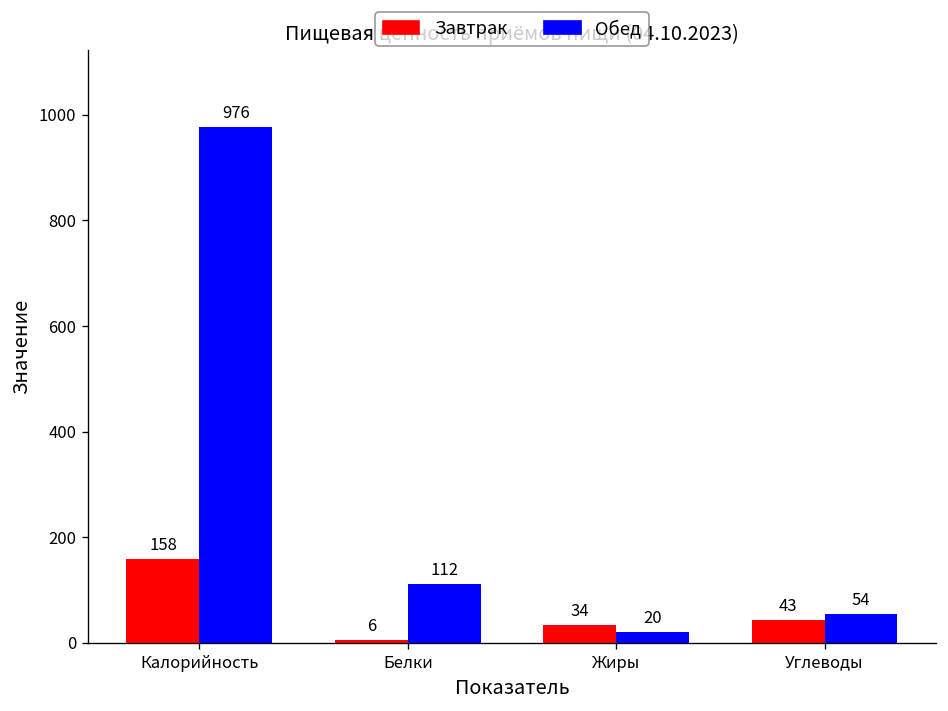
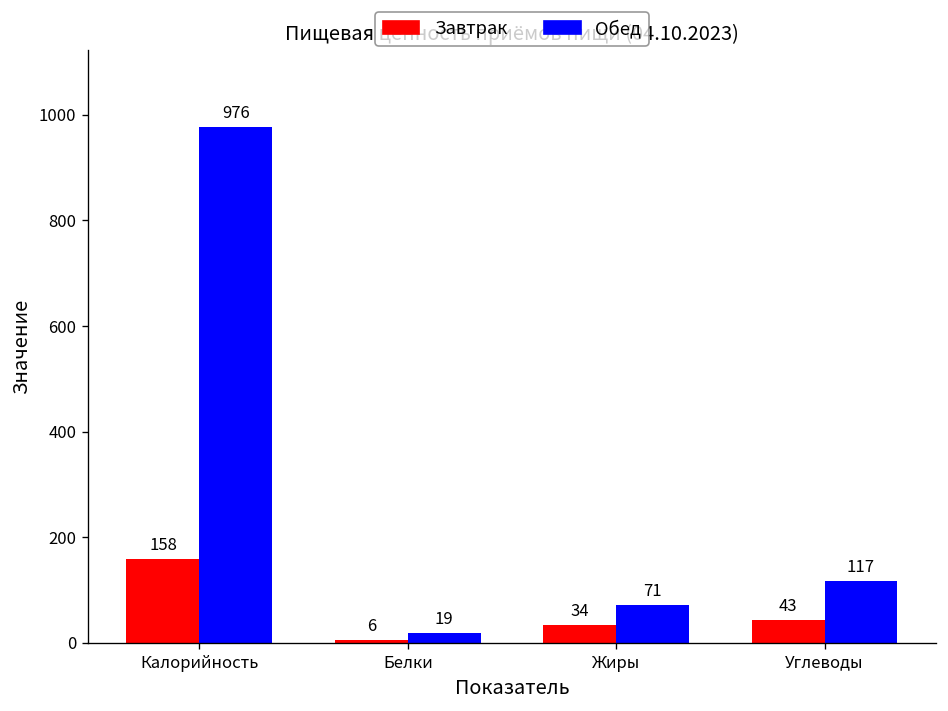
  {
    "Завтрак": {
      "Калорийность": 158,
      "Белки": 6,
      "Жиры": 34,
      "Углеводы": 43
    },
    "Обед": {
      "Калорийность": 976,
-     "Белки": 112,
-     "Жиры": 20,
-     "Углеводы": 54
+     "Белки": 19,
+     "Жиры": 71,
+     "Углеводы": 117
    }
  }
